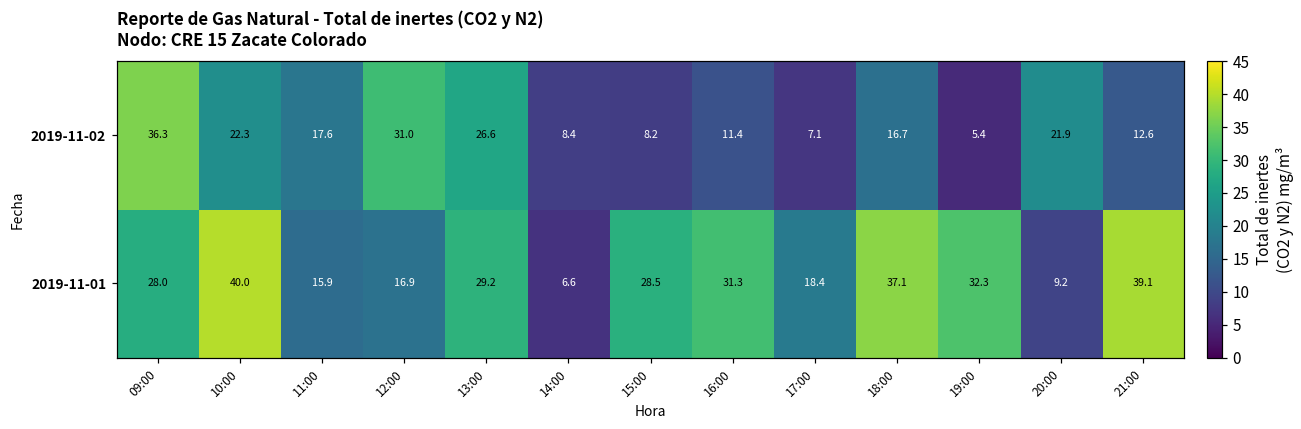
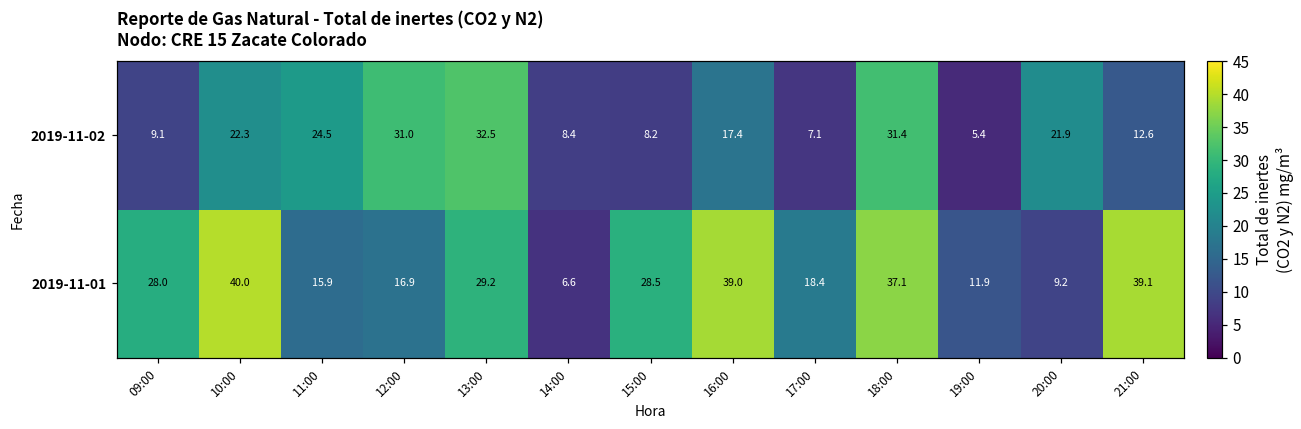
  {
    "2019-11-02": {
-     "09:00": 36.3,
+     "09:00": 9.1,
      "10:00": 22.3,
-     "11:00": 17.6,
+     "11:00": 24.5,
      "12:00": 31.0,
-     "13:00": 26.6,
+     "13:00": 32.5,
      "14:00": 8.4,
      "15:00": 8.2,
-     "16:00": 11.4,
+     "16:00": 17.4,
      "17:00": 7.1,
-     "18:00": 16.7,
+     "18:00": 31.4,
      "19:00": 5.4,
      "20:00": 21.9,
      "21:00": 12.6
    },
    "2019-11-01": {
      "09:00": 28.0,
      "10:00": 40.0,
      "11:00": 15.9,
      "12:00": 16.9,
      "13:00": 29.2,
      "14:00": 6.6,
      "15:00": 28.5,
-     "16:00": 31.3,
+     "16:00": 39.0,
      "17:00": 18.4,
      "18:00": 37.1,
-     "19:00": 32.3,
+     "19:00": 11.9,
      "20:00": 9.2,
      "21:00": 39.1
    }
  }
